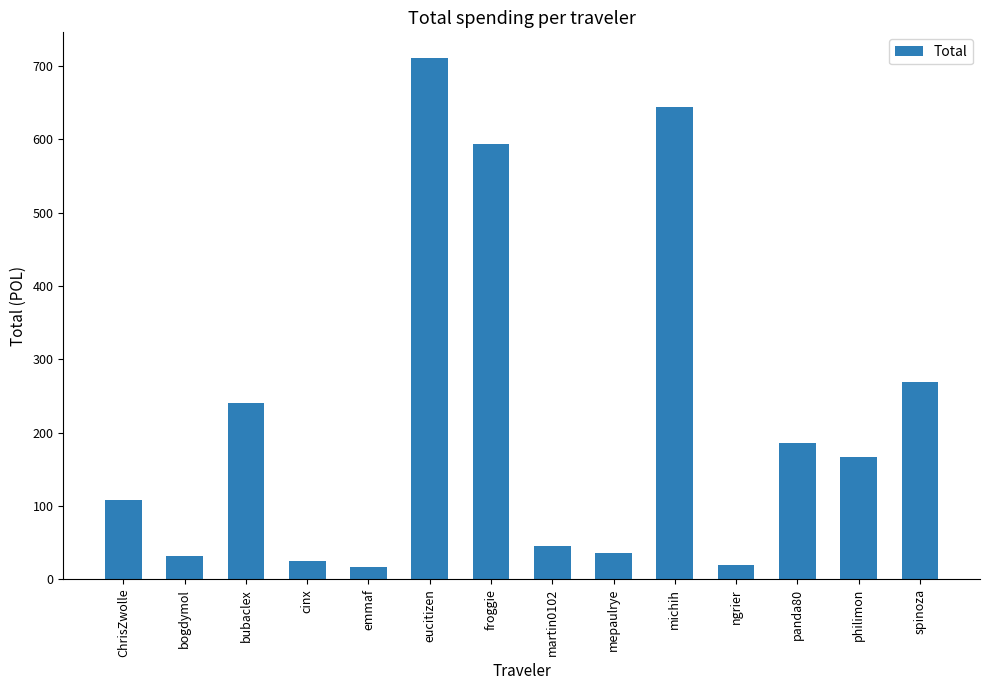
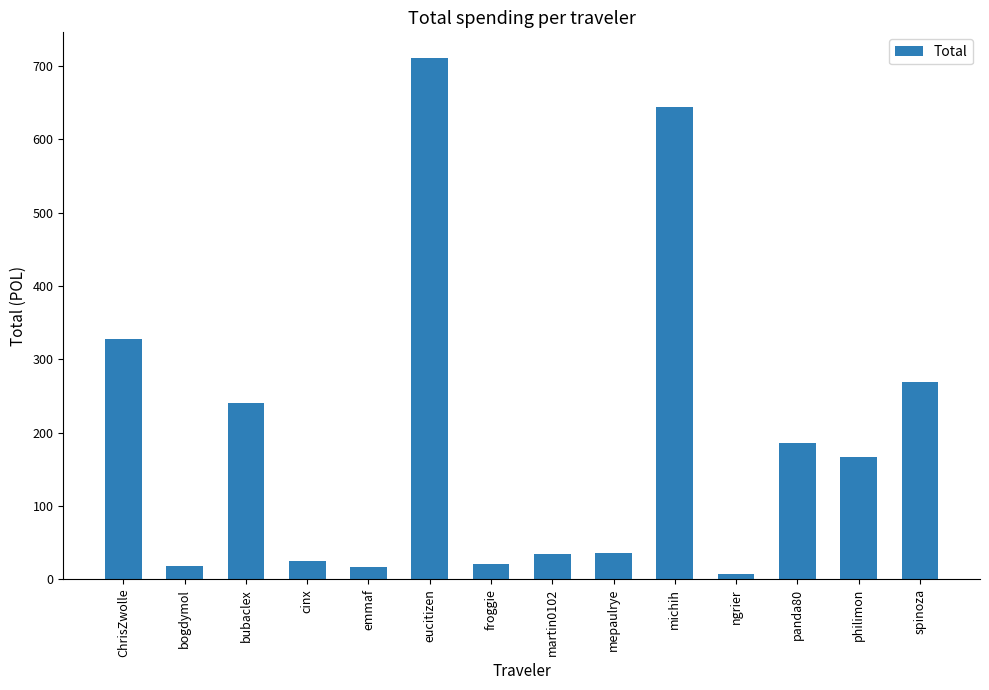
  {
-   "ChrisZwolle": 110,
-   "bogdymol": 30,
+   "ChrisZwolle": 330,
+   "bogdymol": 20,
    "bubaclex": 240,
    "cinx": 20,
    "emmaf": 20,
    "eucitizen": 710,
-   "froggie": 590,
-   "martin0102": 50,
+   "froggie": 20,
+   "martin0102": 30,
    "mepaulrye": 40,
    "michih": 640,
-   "ngrier": 20,
+   "ngrier": 10,
    "panda80": 190,
    "philimon": 170,
    "spinoza": 270
  }
